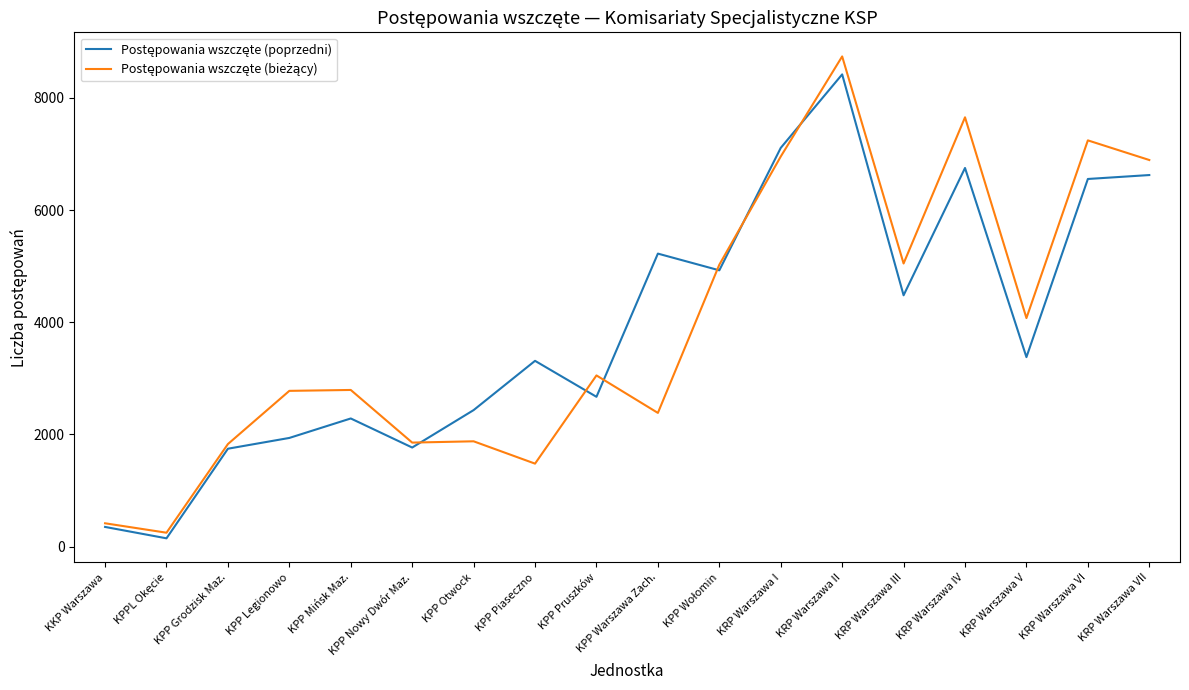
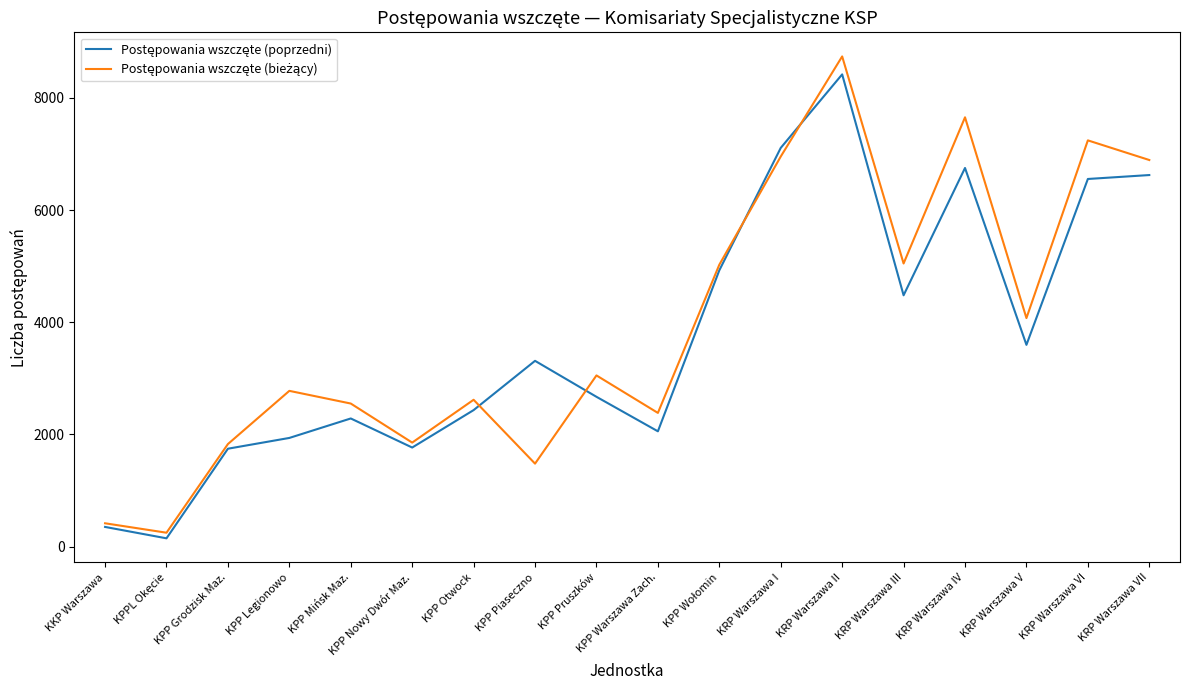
  {
    "Postępowania wszczęte (poprzedni)": {
      "KKP Warszawa": 400,
      "KPPL Okęcie": 100,
      "KPP Grodzisk Maz.": 1700,
      "KPP Legionowo": 1900,
      "KPP Mińsk Maz.": 2300,
      "KPP Nowy Dwór Maz.": 1800,
      "KPP Otwock": 2400,
      "KPP Piaseczno": 3300,
      "KPP Pruszków": 2700,
-     "KPP Warszawa Zach.": 5200,
+     "KPP Warszawa Zach.": 2100,
      "KPP Wołomin": 4900,
      "KRP Warszawa I": 7100,
      "KRP Warszawa II": 8400,
      "KRP Warszawa III": 4500,
      "KRP Warszawa IV": 6700,
-     "KRP Warszawa V": 3400,
+     "KRP Warszawa V": 3600,
      "KRP Warszawa VI": 6600,
      "KRP Warszawa VII": 6600
    },
    "Postępowania wszczęte (bieżący)": {
      "KKP Warszawa": 400,
      "KPPL Okęcie": 200,
      "KPP Grodzisk Maz.": 1800,
      "KPP Legionowo": 2800,
-     "KPP Mińsk Maz.": 2800,
+     "KPP Mińsk Maz.": 2600,
      "KPP Nowy Dwór Maz.": 1900,
-     "KPP Otwock": 1900,
+     "KPP Otwock": 2600,
      "KPP Piaseczno": 1500,
      "KPP Pruszków": 3100,
      "KPP Warszawa Zach.": 2400,
      "KPP Wołomin": 5000,
      "KRP Warszawa I": 7000,
      "KRP Warszawa II": 8700,
      "KRP Warszawa III": 5000,
      "KRP Warszawa IV": 7700,
      "KRP Warszawa V": 4100,
      "KRP Warszawa VI": 7200,
      "KRP Warszawa VII": 6900
    }
  }
